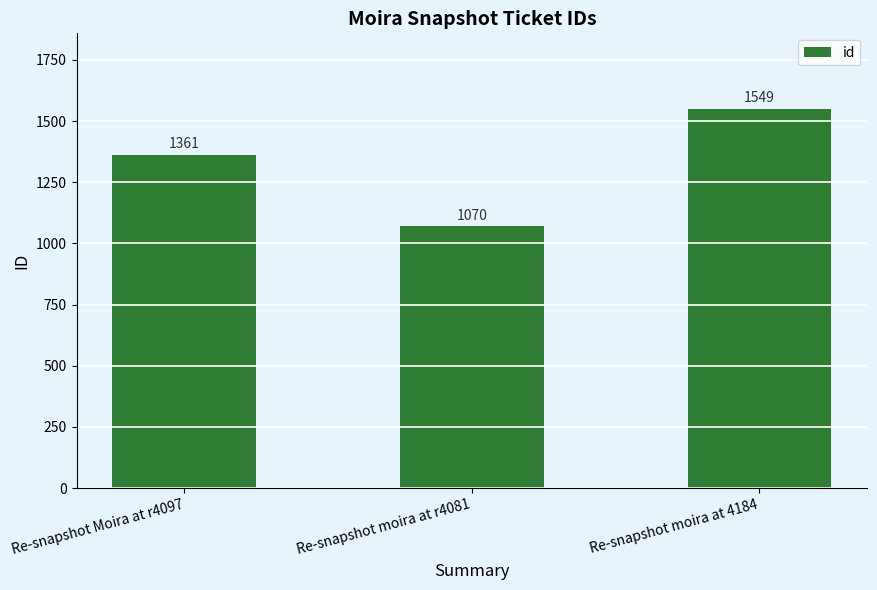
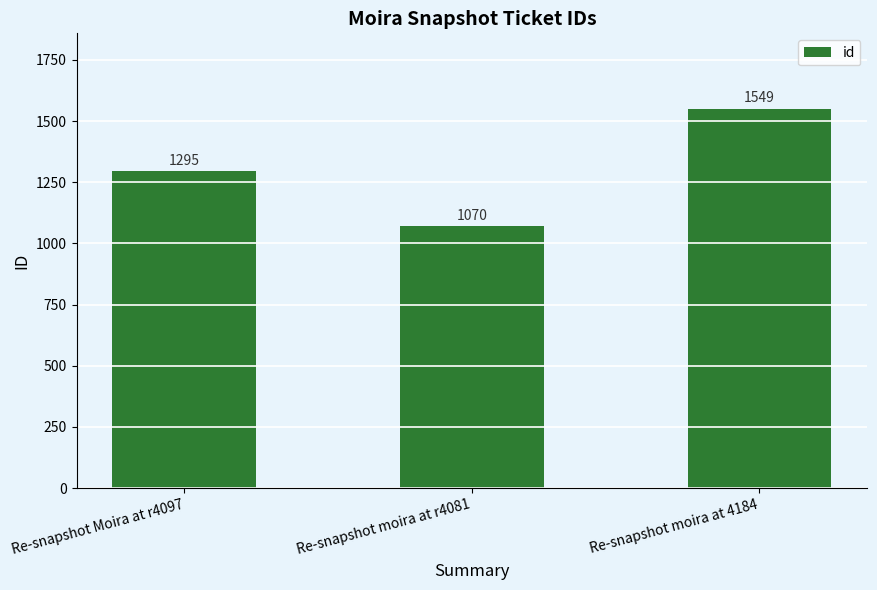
  {
-   "Re-snapshot Moira at r4097": 1361,
+   "Re-snapshot Moira at r4097": 1295,
    "Re-snapshot moira at r4081": 1070,
    "Re-snapshot moira at 4184": 1549
  }
